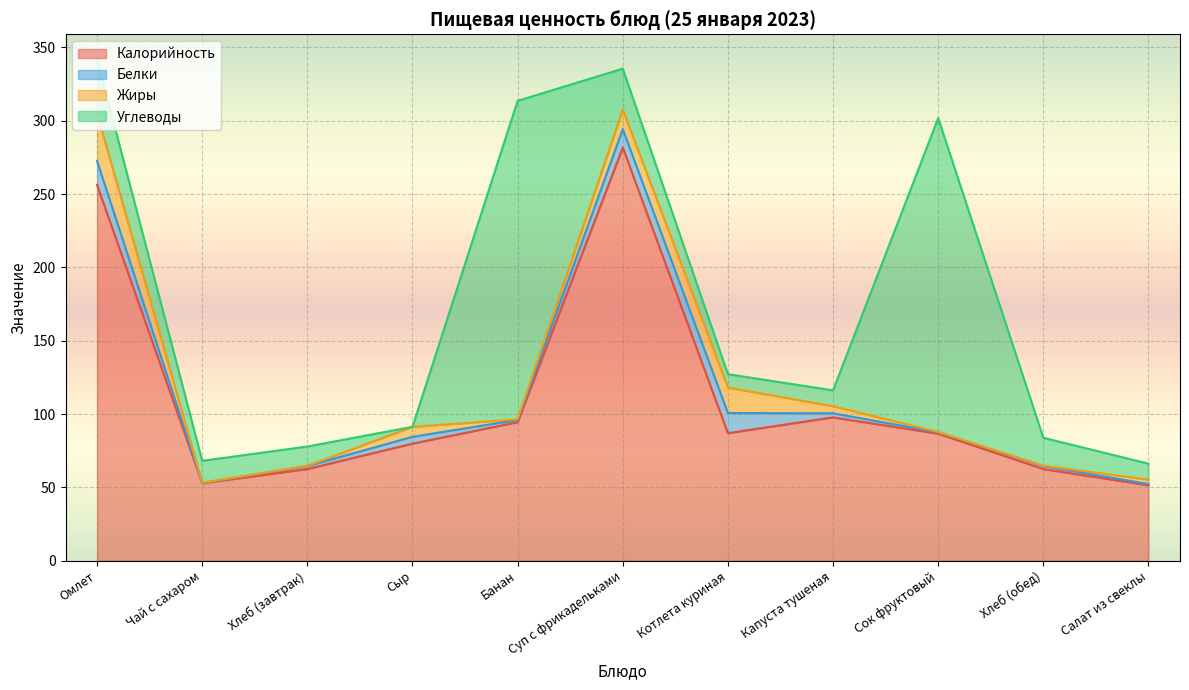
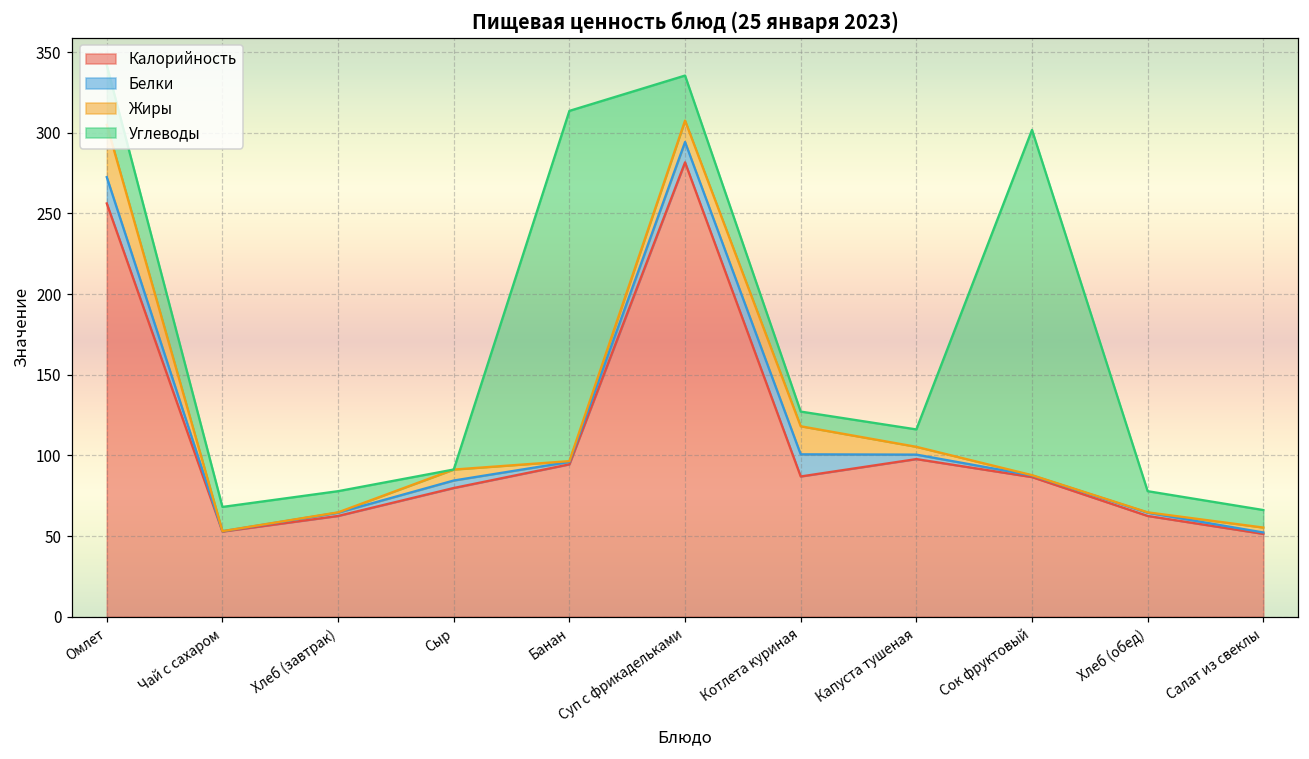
  {
    "Калорийность": {
      "Омлет": 256,
      "Хлеб (завтрак)": 63,
      "Сыр": 80,
      "Суп с фрикадельками": 282,
      "Котлета куриная": 87,
      "Капуста тушеная": 98,
      "Хлеб (обед)": 63
    },
    "Белки": {
      "Омлет": 16,
      "Сыр": 5,
      "Суп с фрикадельками": 13,
      "Котлета куриная": 14,
      "Капуста тушеная": 3
    },
    "Жиры": {
      "Суп с фрикадельками": 13,
      "Котлета куриная": 17,
      "Капуста тушеная": 5,
      "Салат из свеклы": 3
    },
    "Углеводы": {
      "Чай с сахаром": 15,
      "Хлеб (завтрак)": 13,
      "Банан": 217,
      "Суп с фрикадельками": 28,
      "Котлета куриная": 9,
      "Капуста тушеная": 11,
      "Сок фруктовый": 214,
-     "Хлеб (обед)": 19,
+     "Хлеб (обед)": 13,
      "Салат из свеклы": 11
    }
  }
